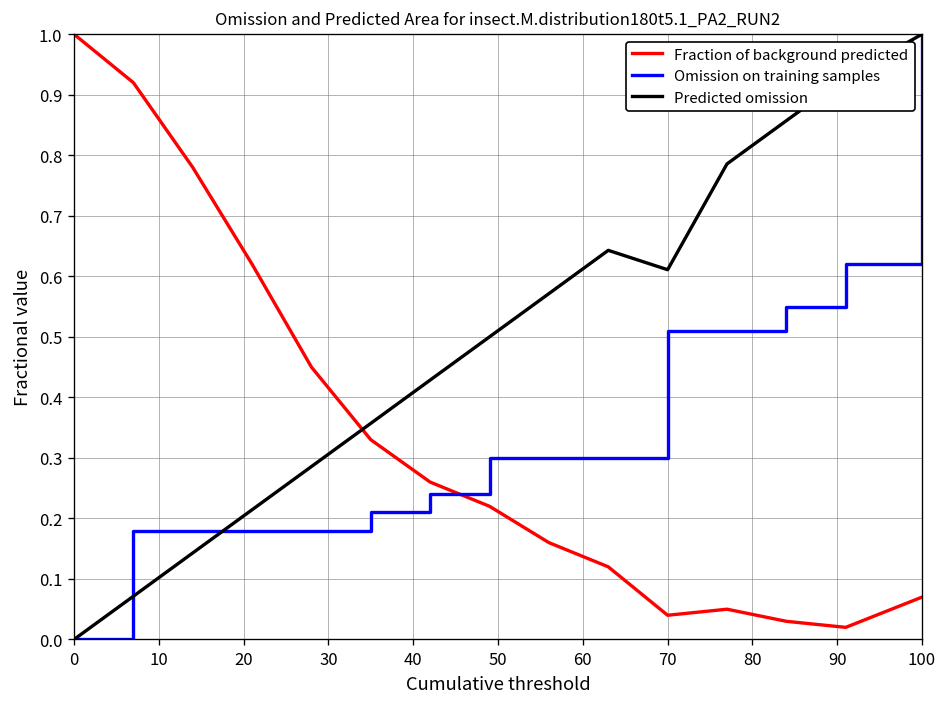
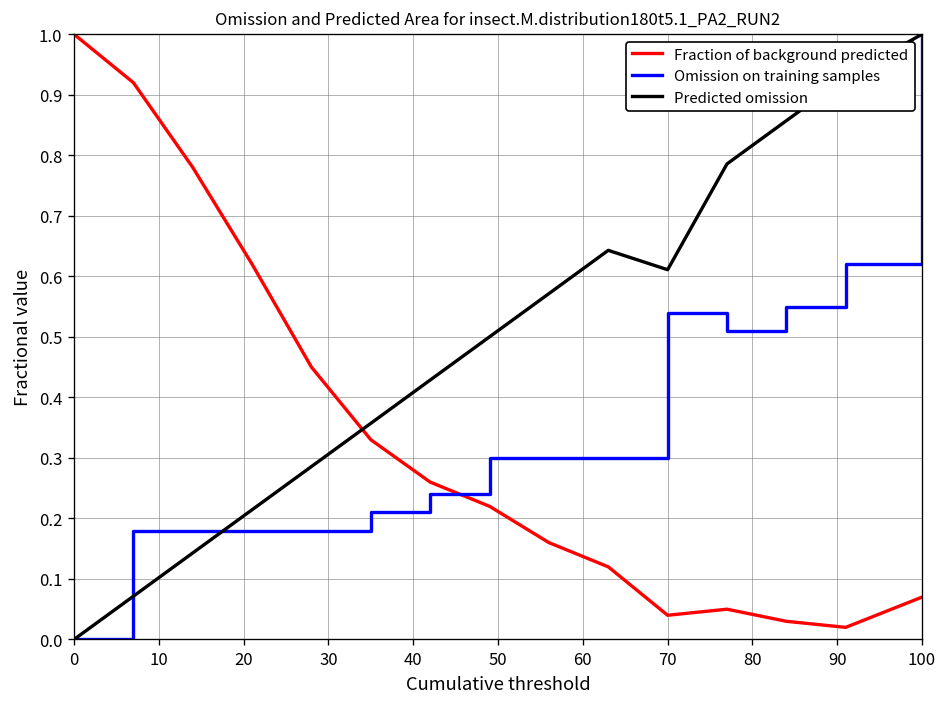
  {
    "Fraction of background predicted": {
      "0": 1.00,
      "70": 0.04,
      "100": 0.07
    },
    "Omission on training samples": {
-     "70": 0.51
+     "70": 0.54
    },
    "Predicted omission": {
      "70": 0.61
    }
  }
